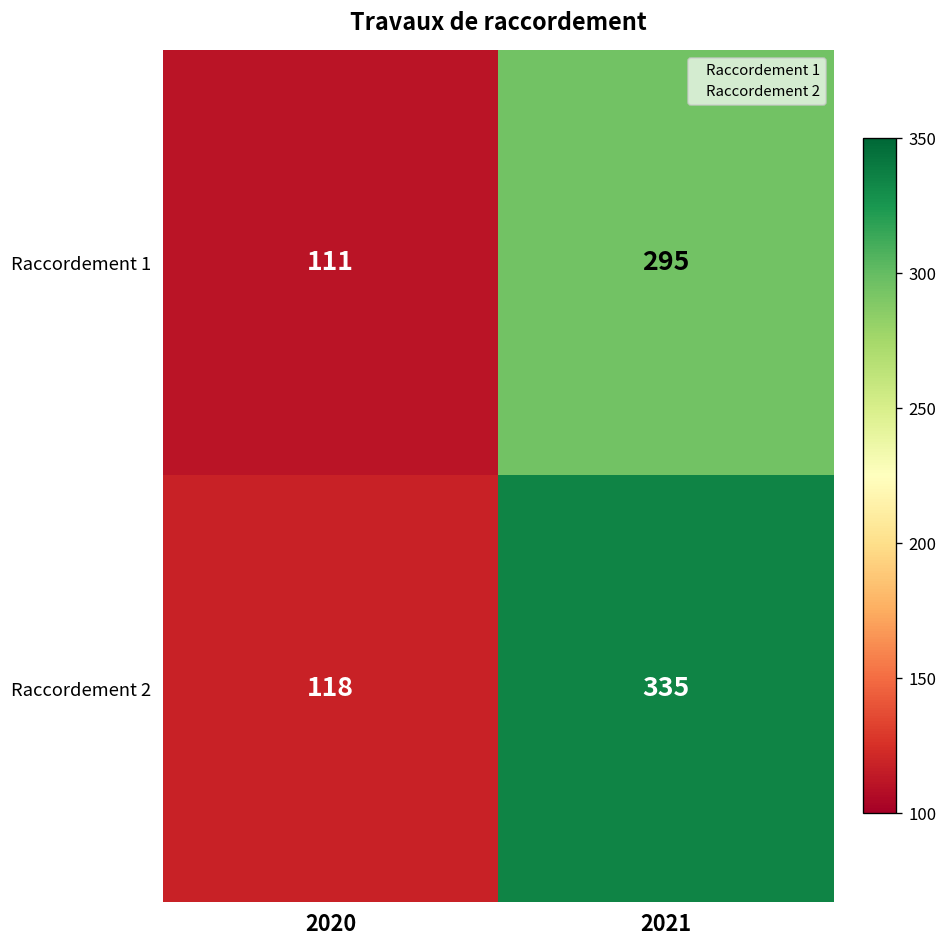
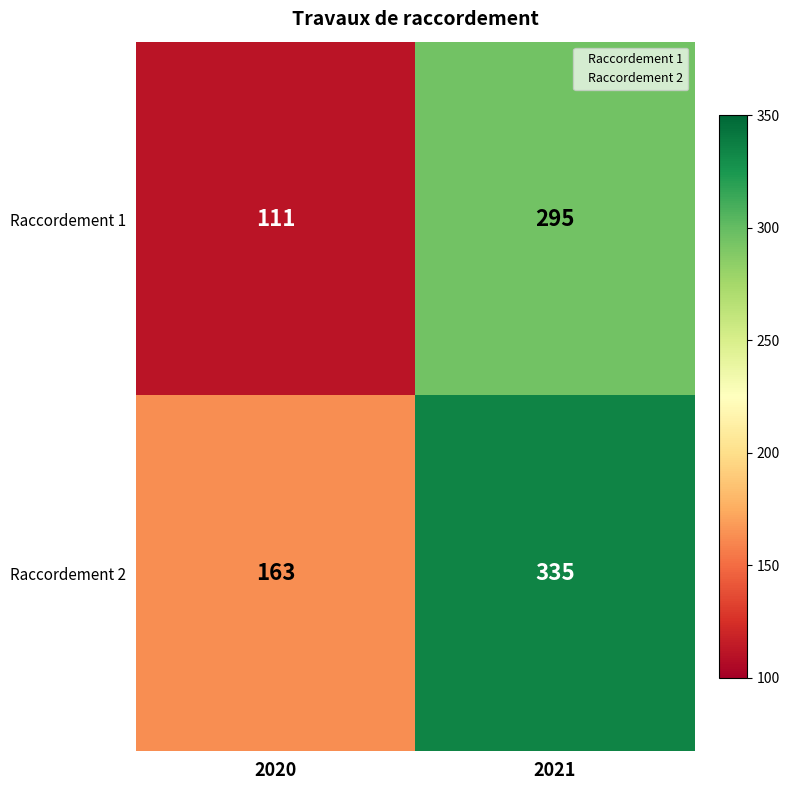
  {
    "Raccordement 2": {
-     "2020": 118
+     "2020": 163
    }
  }
